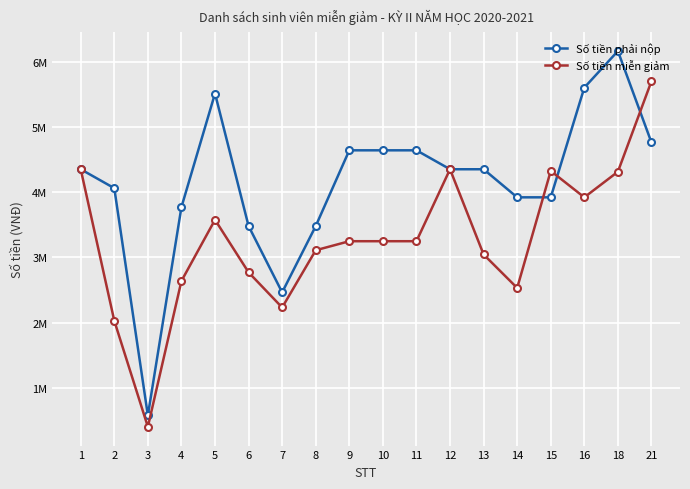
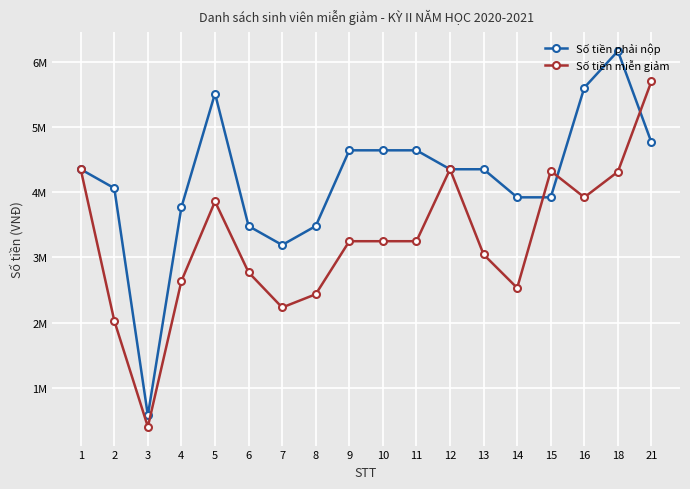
  {
    "Số tiền phải nộp": {
      "2": 4100000,
      "3": 600000,
      "4": 3800000,
      "5": 5500000,
      "6": 3500000,
-     "7": 2500000,
+     "7": 3200000,
      "8": 3500000,
      "9": 4600000,
      "10": 4600000,
      "11": 4600000,
      "13": 4400000,
      "14": 3900000,
      "15": 3900000,
      "16": 5600000,
      "18": 6200000,
      "21": 4800000
    },
    "Số tiền miễn giảm": {
      "2": 2000000,
      "3": 400000,
      "4": 2600000,
-     "5": 3600000,
+     "5": 3900000,
      "6": 2800000,
      "7": 2200000,
-     "8": 3100000,
+     "8": 2400000,
      "9": 3200000,
      "10": 3200000,
      "11": 3200000,
      "13": 3000000,
      "14": 2500000,
      "15": 4300000,
      "16": 3900000,
      "18": 4300000,
      "21": 5700000
    }
  }
